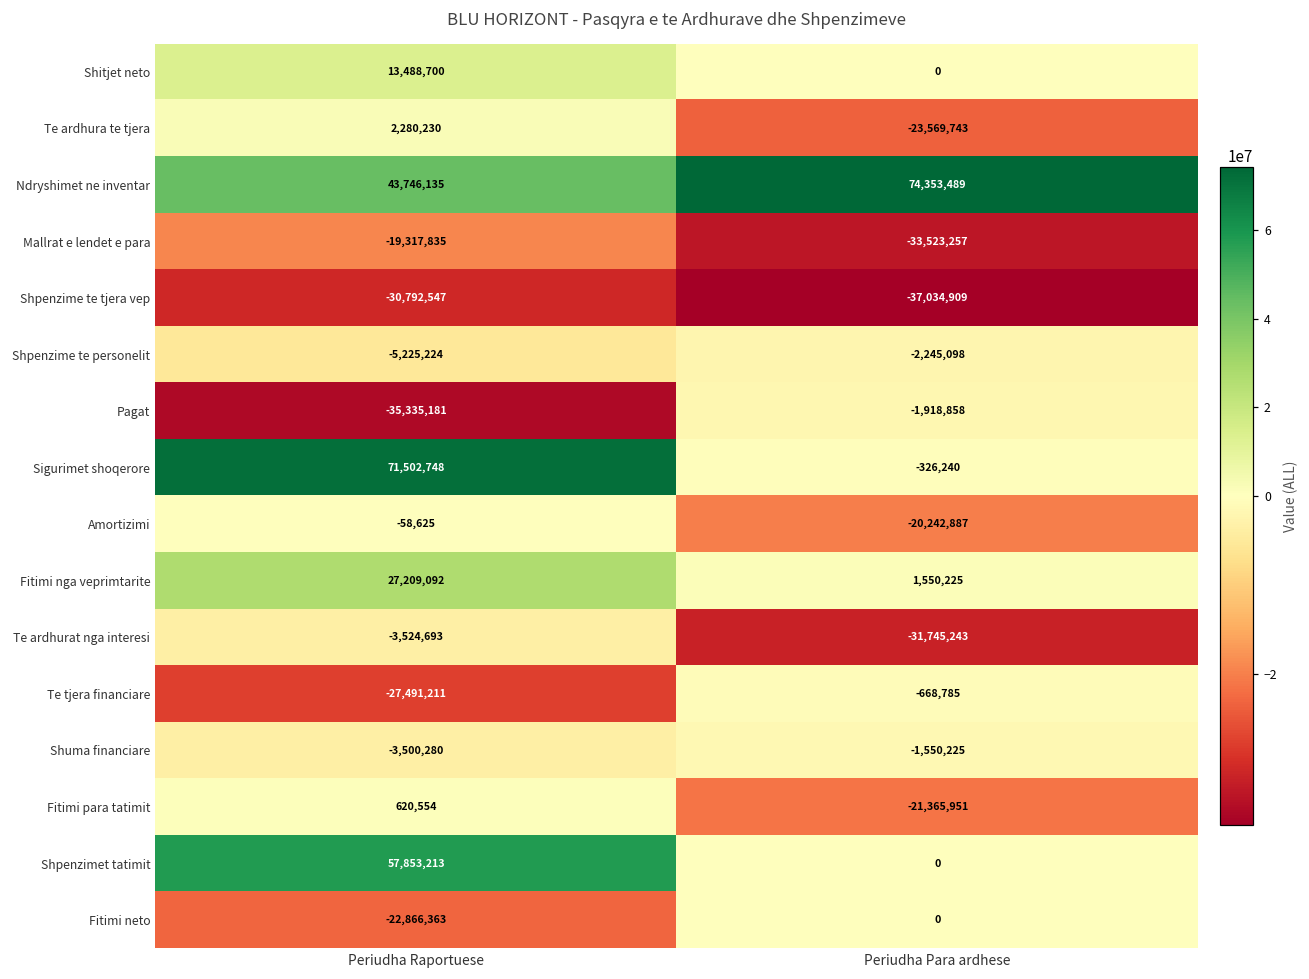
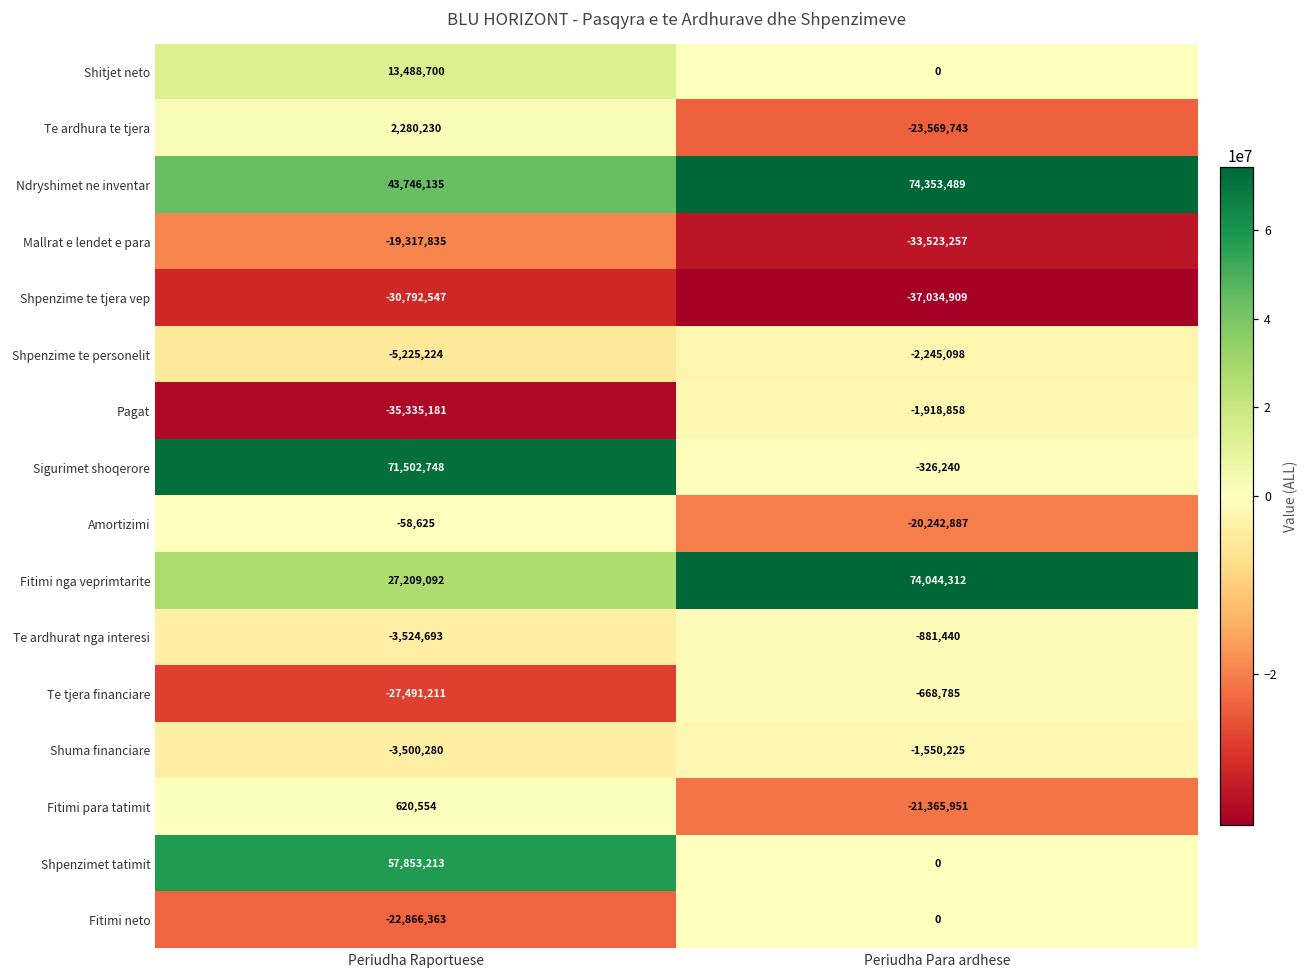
  {
    "Shitjet neto": {
      "Periudha Raportuese": "13,488,700",
      "Periudha Para ardhese": "0"
    },
    "Te ardhura te tjera": {
      "Periudha Raportuese": "2,280,230",
      "Periudha Para ardhese": "-23,569,743"
    },
    "Ndryshimet ne inventar": {
      "Periudha Raportuese": "43,746,135",
      "Periudha Para ardhese": "74,353,489"
    },
    "Mallrat e lendet e para": {
      "Periudha Raportuese": "-19,317,835",
      "Periudha Para ardhese": "-33,523,257"
    },
    "Shpenzime te tjera vep": {
      "Periudha Raportuese": "-30,792,547",
      "Periudha Para ardhese": "-37,034,909"
    },
    "Shpenzime te personelit": {
      "Periudha Raportuese": "-5,225,224",
      "Periudha Para ardhese": "-2,245,098"
    },
    "Pagat": {
      "Periudha Raportuese": "-35,335,181",
      "Periudha Para ardhese": "-1,918,858"
    },
    "Sigurimet shoqerore": {
      "Periudha Raportuese": "71,502,748",
      "Periudha Para ardhese": "-326,240"
    },
    "Amortizimi": {
      "Periudha Raportuese": "-58,625",
      "Periudha Para ardhese": "-20,242,887"
    },
    "Fitimi nga veprimtarite": {
      "Periudha Raportuese": "27,209,092",
-     "Periudha Para ardhese": "1,550,225"
+     "Periudha Para ardhese": "74,044,312"
    },
    "Te ardhurat nga interesi": {
      "Periudha Raportuese": "-3,524,693",
-     "Periudha Para ardhese": "-31,745,243"
+     "Periudha Para ardhese": "-881,440"
    },
    "Te tjera financiare": {
      "Periudha Raportuese": "-27,491,211",
      "Periudha Para ardhese": "-668,785"
    },
    "Shuma financiare": {
      "Periudha Raportuese": "-3,500,280",
      "Periudha Para ardhese": "-1,550,225"
    },
    "Fitimi para tatimit": {
      "Periudha Raportuese": "620,554",
      "Periudha Para ardhese": "-21,365,951"
    },
    "Shpenzimet tatimit": {
      "Periudha Raportuese": "57,853,213",
      "Periudha Para ardhese": "0"
    },
    "Fitimi neto": {
      "Periudha Raportuese": "-22,866,363",
      "Periudha Para ardhese": "0"
    }
  }
